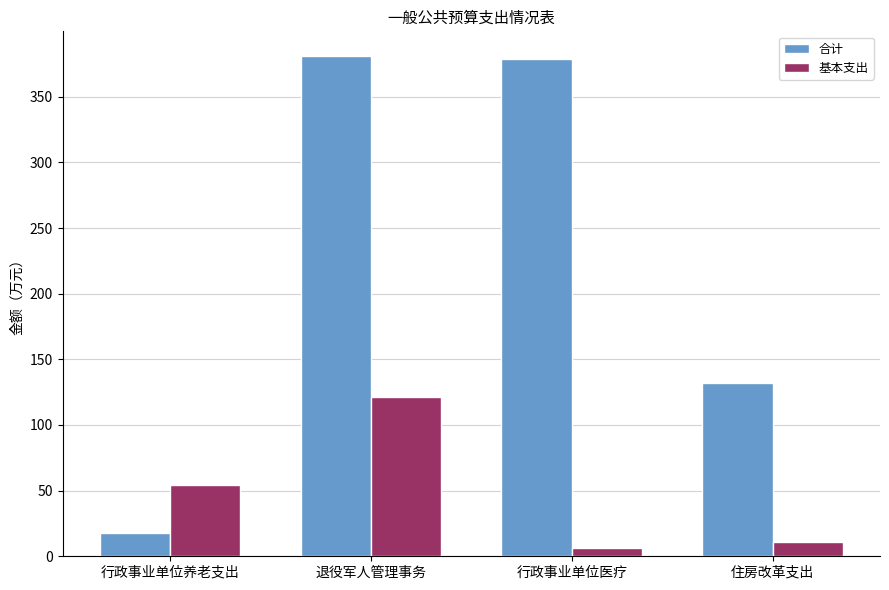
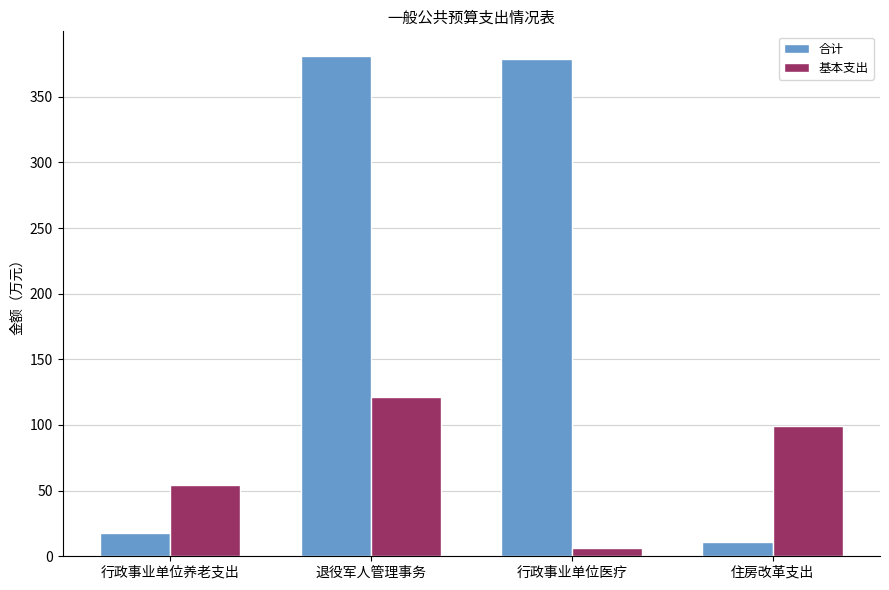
  {
    "合计": {
      "行政事业单位养老支出": 17,
      "退役军人管理事务": 381,
      "行政事业单位医疗": 379,
-     "住房改革支出": 132
+     "住房改革支出": 11
    },
    "基本支出": {
      "行政事业单位养老支出": 54,
      "退役军人管理事务": 122,
      "行政事业单位医疗": 7,
-     "住房改革支出": 11
+     "住房改革支出": 100
    }
  }
